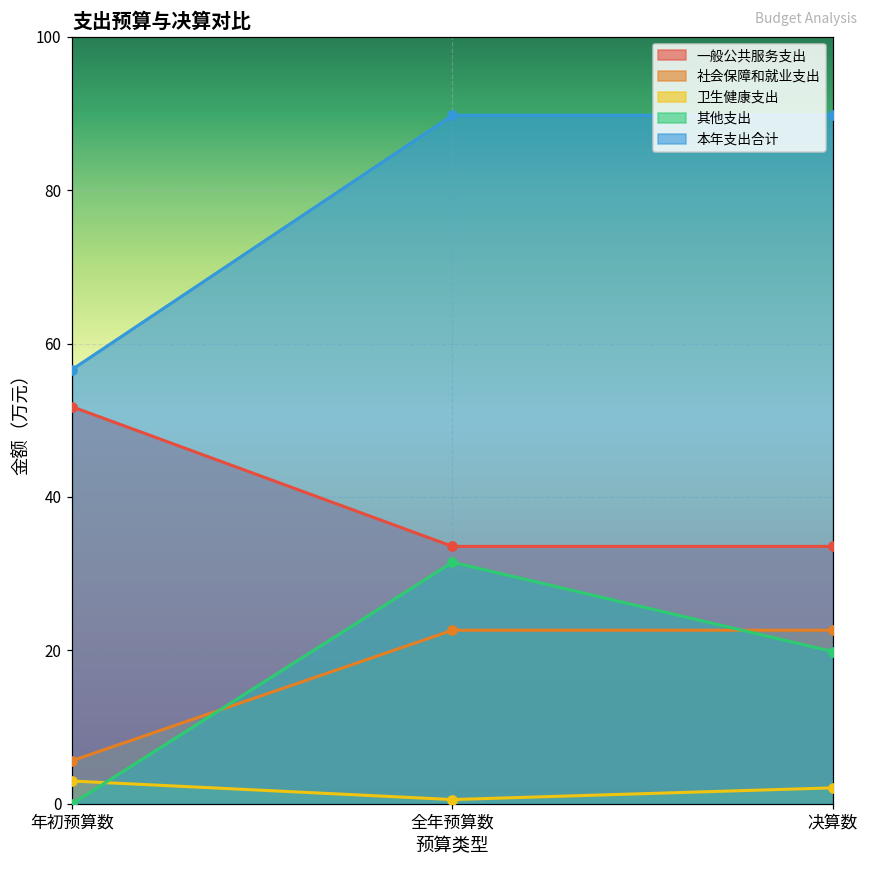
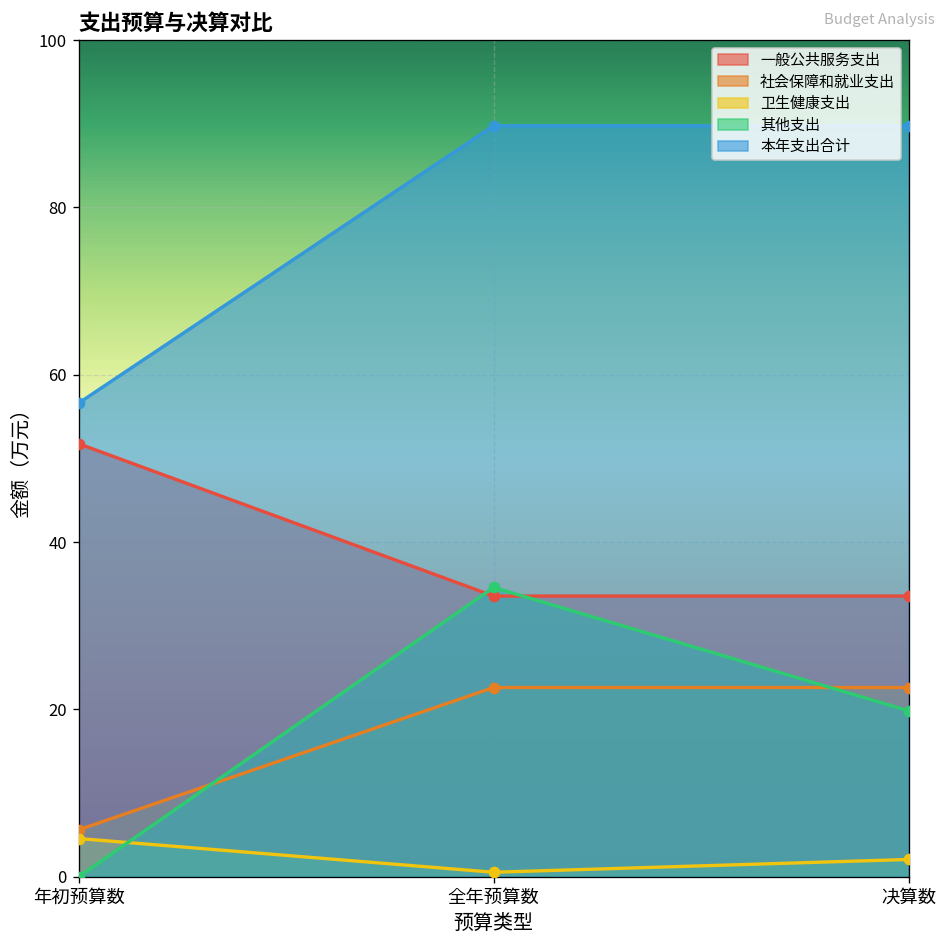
  {
    "卫生健康支出": {
-     "年初预算数": 3,
+     "年初预算数": 5,
      "全年预算数": 1,
      "决算数": 2
    },
    "其他支出": {
      "年初预算数": 0,
-     "全年预算数": 31,
+     "全年预算数": 35,
      "决算数": 20
    },
    "本年支出合计": {
      "年初预算数": 57,
      "全年预算数": 90,
      "决算数": 90
    }
  }
